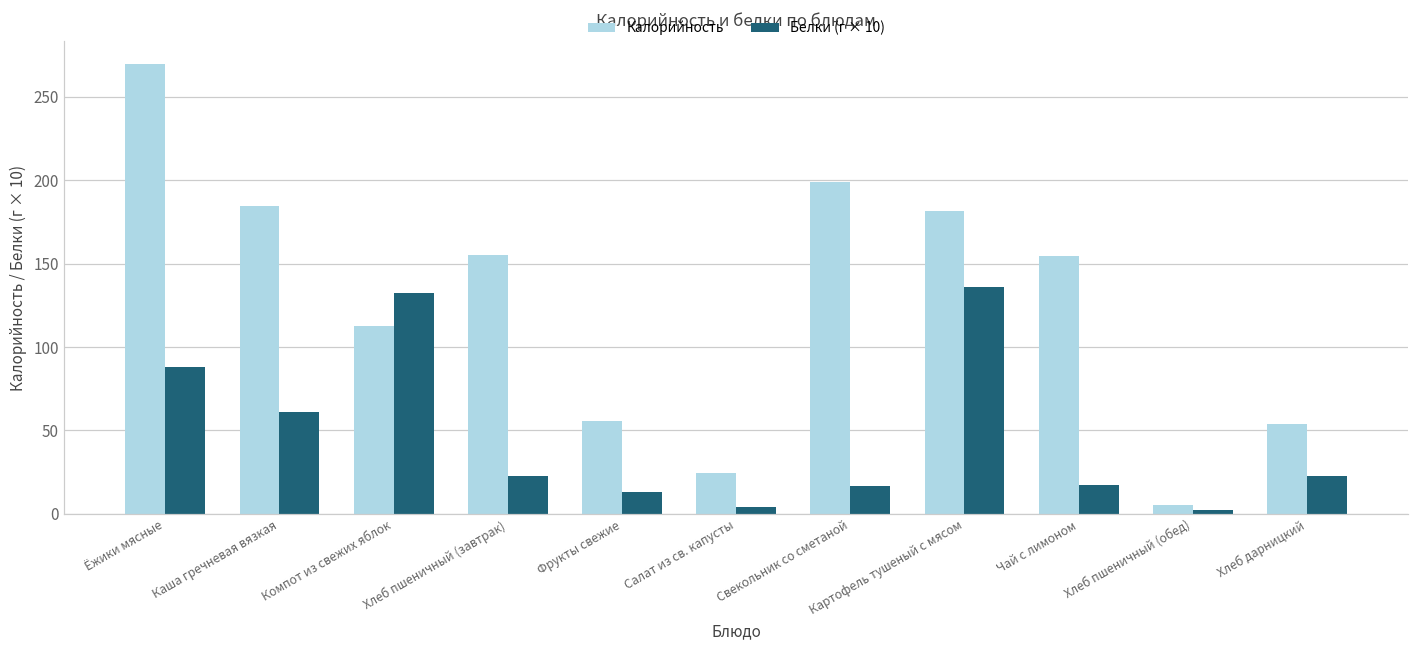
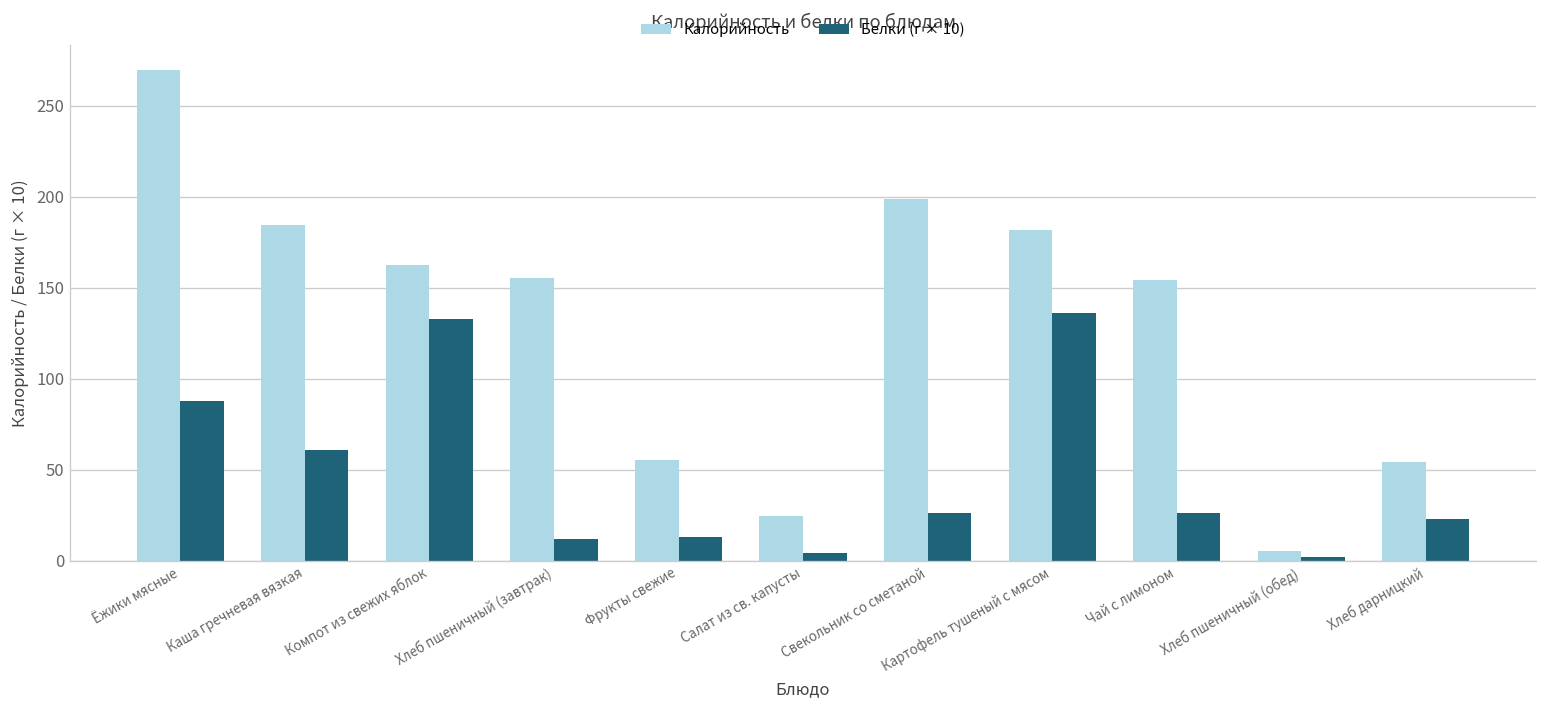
  {
    "Калорийность": {
      "Ёжики мясные": 270,
      "Каша гречневая вязкая": 184,
-     "Компот из свежих яблок": 113,
+     "Компот из свежих яблок": 162,
      "Хлеб пшеничный (завтрак)": 155,
      "Фрукты свежие": 56,
      "Салат из св. капусты": 25,
      "Свекольник со сметаной": 199,
      "Картофель тушеный с мясом": 182,
      "Чай с лимоном": 154,
      "Хлеб пшеничный (обед)": 5,
      "Хлеб дарницкий": 54
    },
    "Белки (г × 10)": {
      "Ёжики мясные": 88,
      "Каша гречневая вязкая": 61,
      "Компот из свежих яблок": 133,
-     "Хлеб пшеничный (завтрак)": 23,
+     "Хлеб пшеничный (завтрак)": 12,
      "Фрукты свежие": 13,
      "Салат из св. капусты": 4,
-     "Свекольник со сметаной": 17,
+     "Свекольник со сметаной": 26,
      "Картофель тушеный с мясом": 136,
-     "Чай с лимоном": 17,
+     "Чай с лимоном": 26,
      "Хлеб пшеничный (обед)": 2,
      "Хлеб дарницкий": 23
    }
  }
